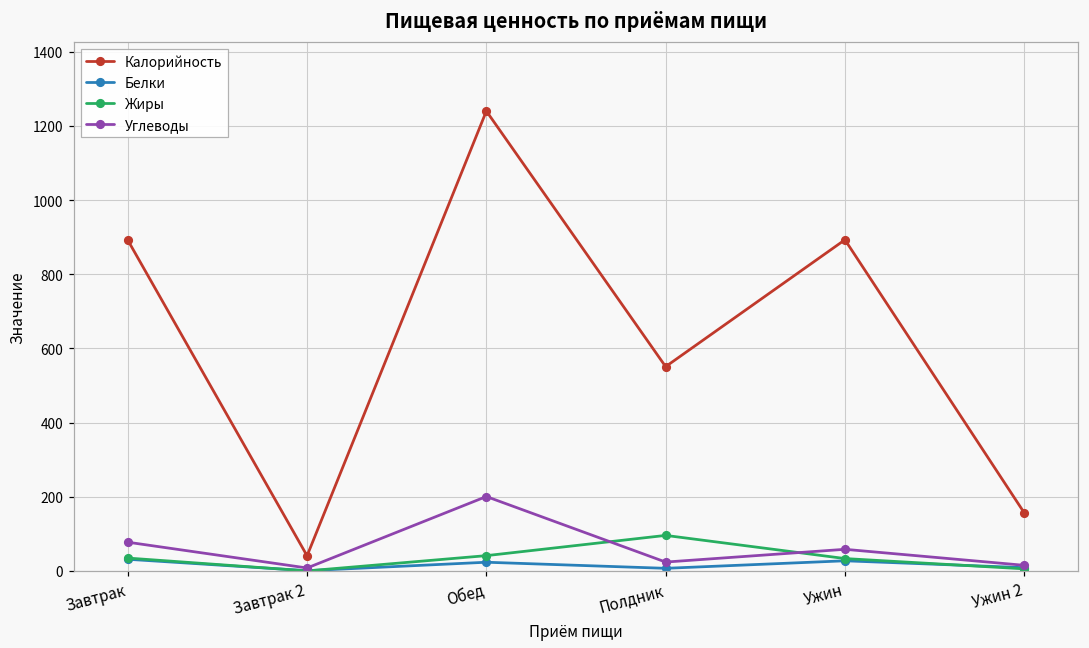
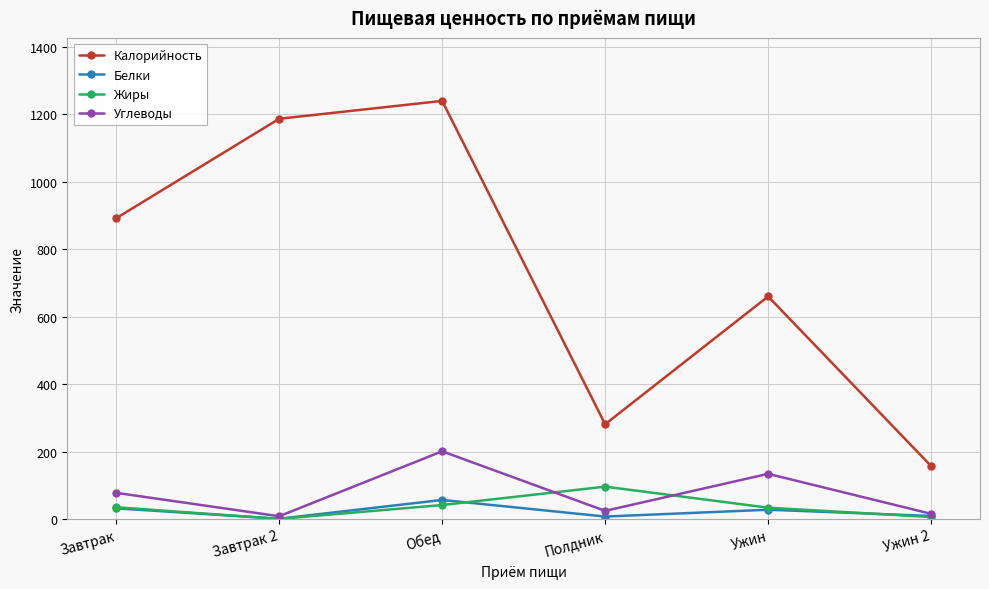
  {
    "Калорийность": {
      "Завтрак": 890,
-     "Завтрак 2": 40,
+     "Завтрак 2": 1190,
      "Обед": 1240,
-     "Полдник": 550,
-     "Ужин": 890,
+     "Полдник": 280,
+     "Ужин": 660,
      "Ужин 2": 160
    },
    "Белки": {
-     "Обед": 20,
+     "Обед": 60,
      "Полдник": 10
    },
    "Жиры": {
      "Обед": 40,
      "Полдник": 100
    },
    "Углеводы": {
      "Завтрак": 80,
      "Обед": 200,
      "Полдник": 20,
-     "Ужин": 60
+     "Ужин": 130
    }
  }
